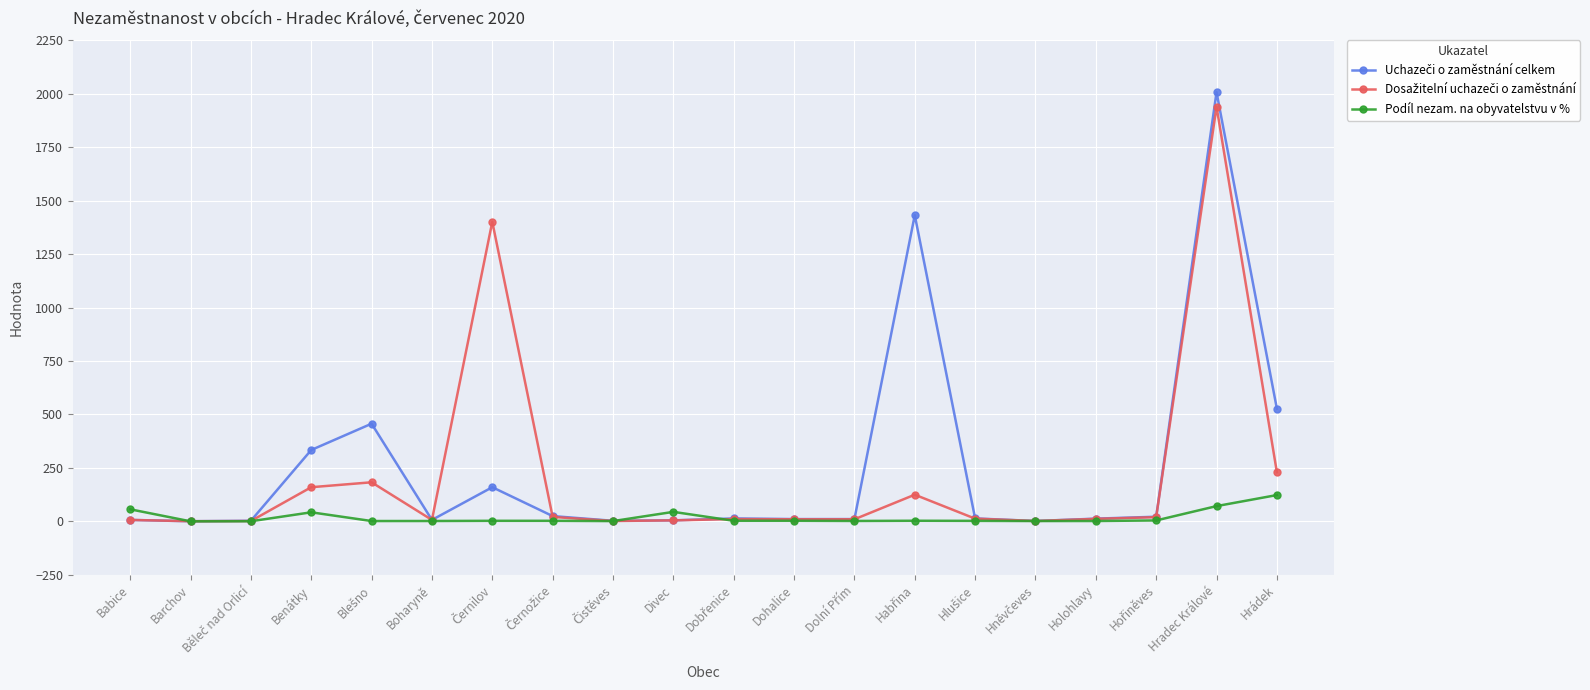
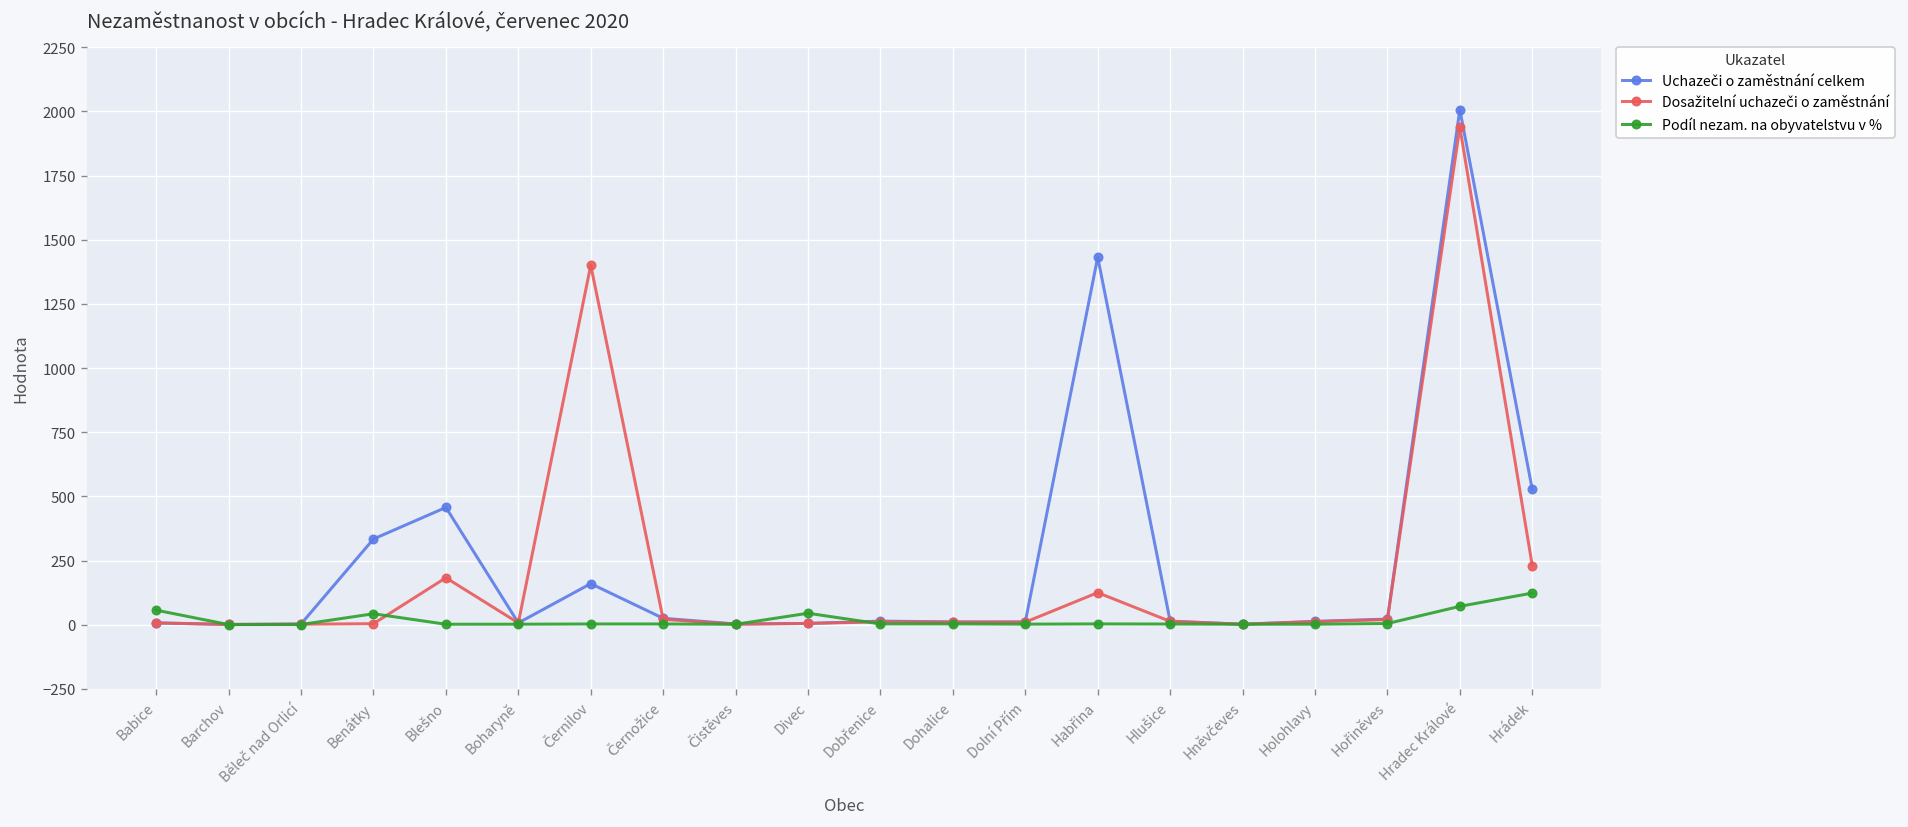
  {
    "Uchazeči o zaměstnání celkem": {
      "Benátky": 330,
      "Blešno": 460,
      "Černilov": 160,
      "Habřina": 1430,
      "Hradec Králové": 2010,
      "Hrádek": 530
    },
    "Dosažitelní uchazeči o zaměstnání": {
-     "Benátky": 160,
+     "Benátky": 0,
      "Blešno": 180,
      "Černilov": 1400,
      "Habřina": 130,
      "Hradec Králové": 1940,
      "Hrádek": 230
    },
    "Podíl nezam. na obyvatelstvu v %": {
      "Babice": 60,
      "Benátky": 40,
      "Blešno": 0,
      "Černilov": 0,
      "Černožice": 0,
      "Divec": 40,
      "Habřina": 0,
      "Hořiněves": 0,
      "Hradec Králové": 70,
      "Hrádek": 120
    }
  }
